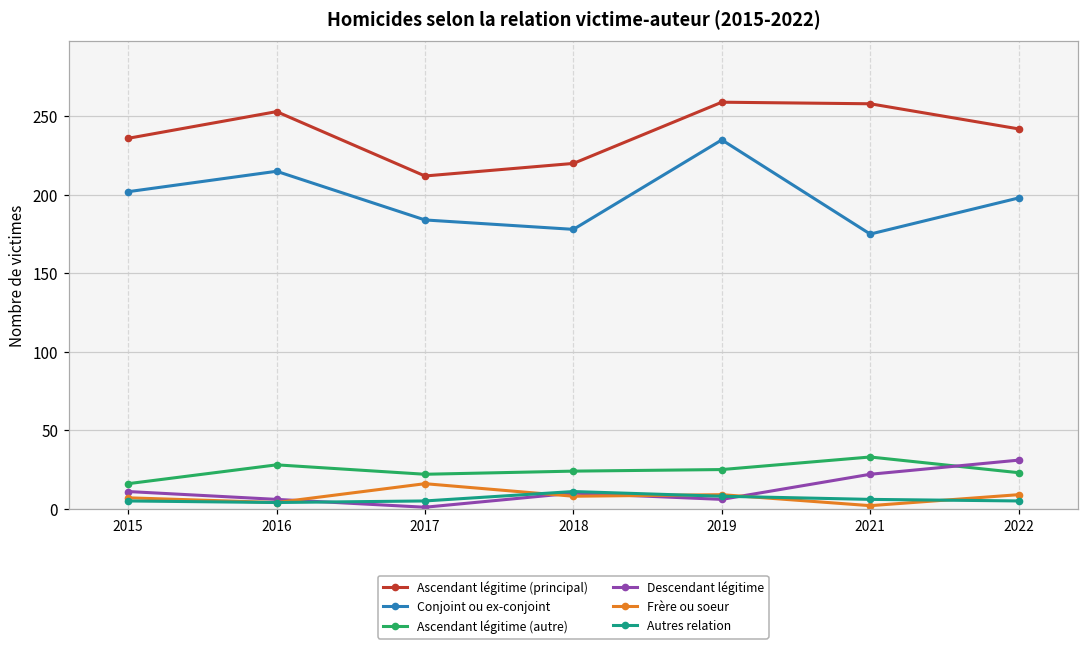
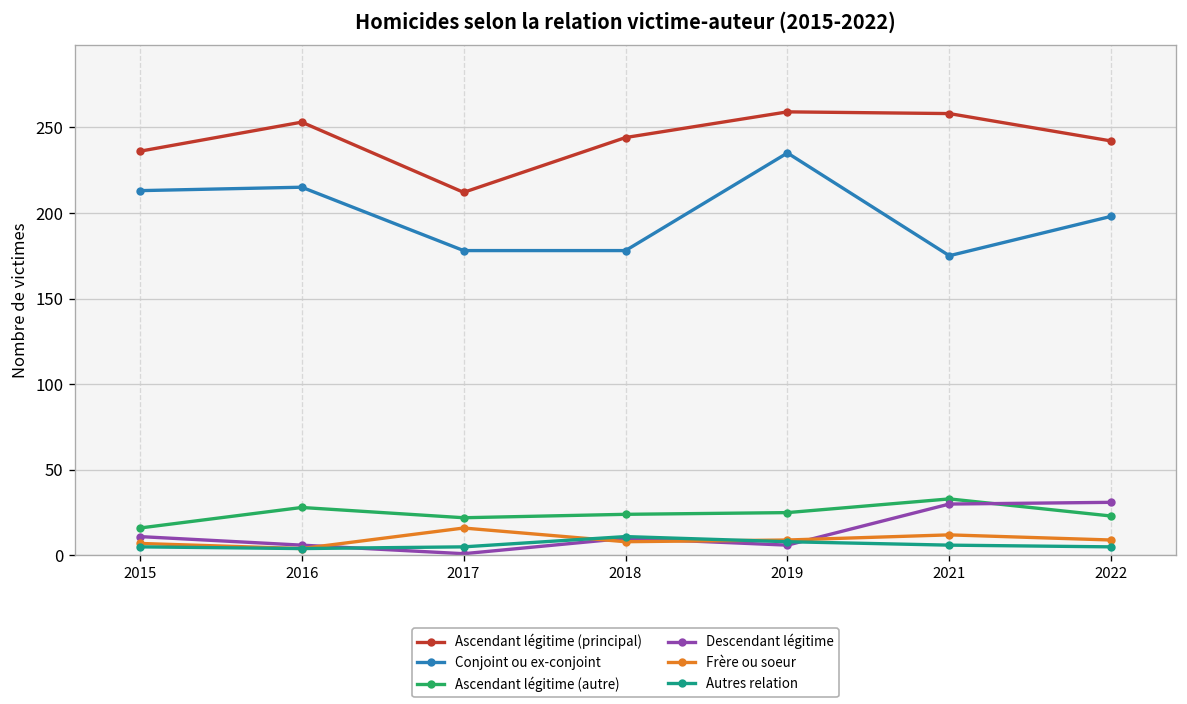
  {
    "Ascendant légitime (principal)": {
      "2015": 236,
      "2016": 253,
      "2017": 212,
-     "2018": 220,
+     "2018": 244,
      "2019": 259,
      "2021": 258,
      "2022": 242
    },
    "Conjoint ou ex-conjoint": {
-     "2015": 202,
+     "2015": 213,
      "2016": 215,
-     "2017": 184,
+     "2017": 178,
      "2018": 178,
      "2019": 235,
      "2021": 175,
      "2022": 198
    },
    "Descendant légitime": {
      "2015": 11,
      "2016": 6,
      "2017": 1,
      "2019": 6,
-     "2021": 22,
+     "2021": 30,
      "2022": 31
    },
    "Frère ou soeur": {
      "2015": 7,
      "2017": 16,
      "2018": 8,
-     "2021": 2,
+     "2021": 12,
      "2022": 9
    }
  }
